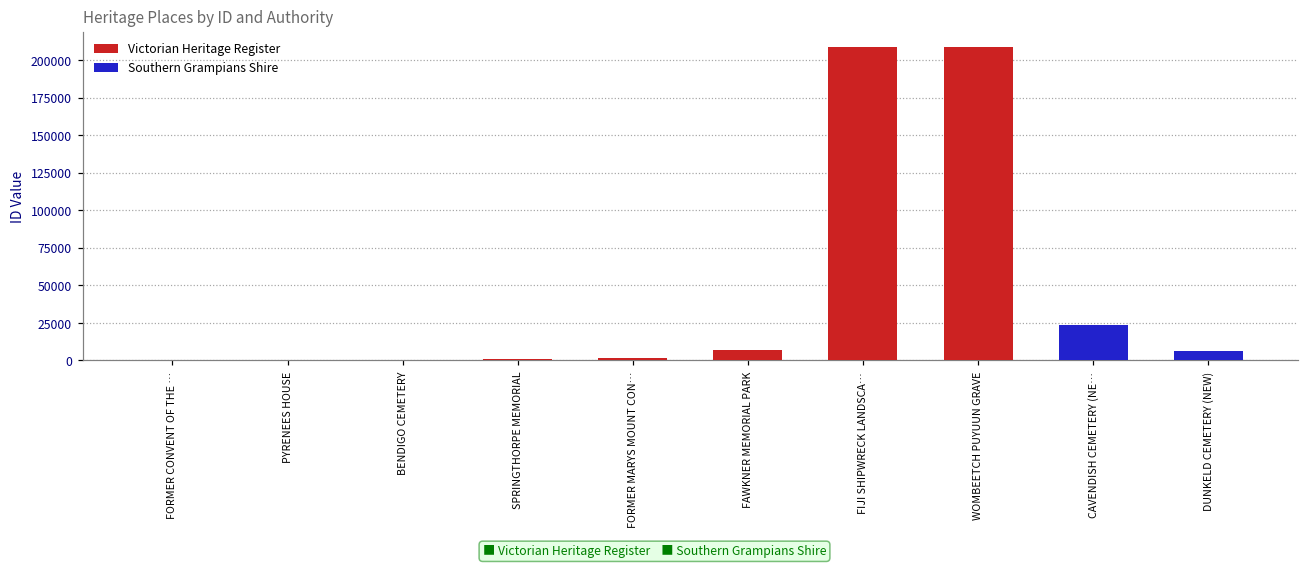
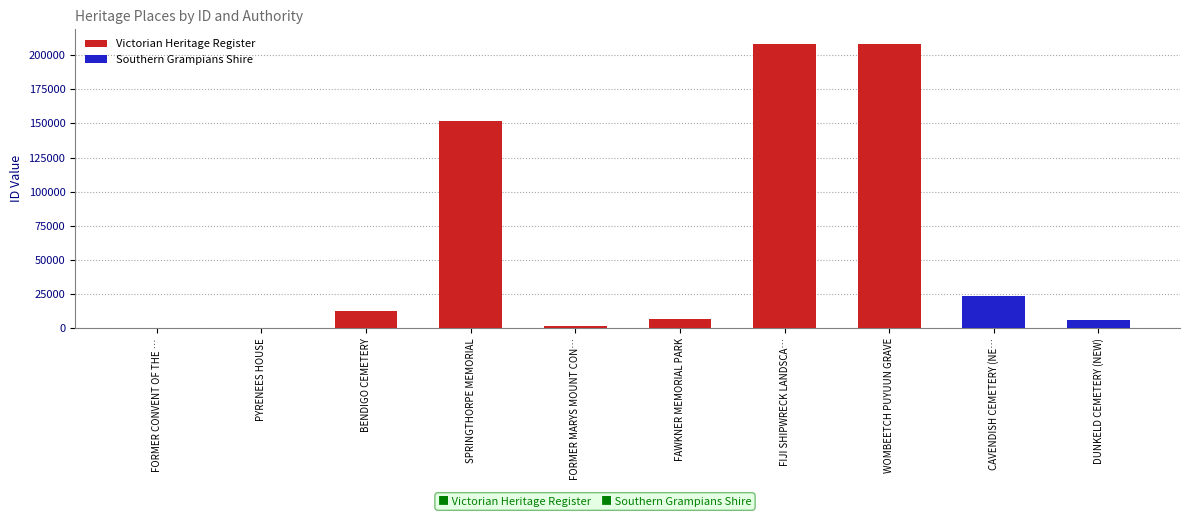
  {
-   "BENDIGO CEMETERY": 0,
-   "SPRINGTHORPE MEMORIAL": 1000,
+   "BENDIGO CEMETERY": 13000,
+   "SPRINGTHORPE MEMORIAL": 152000,
    "FAWKNER MEMORIAL PARK": 7000,
    "FIJI SHIPWRECK LANDSCA…": 208000,
    "WOMBEETCH PUYUUN GRAVE": 209000,
    "CAVENDISH CEMETERY (NE…": 23000,
    "DUNKELD CEMETERY (NEW)": 6000
  }
